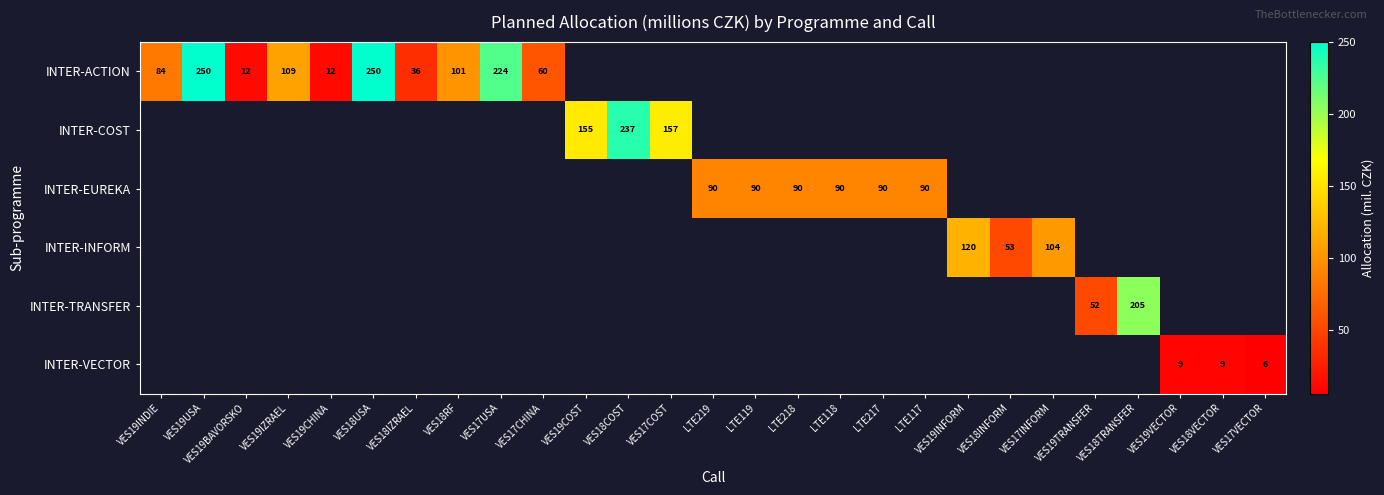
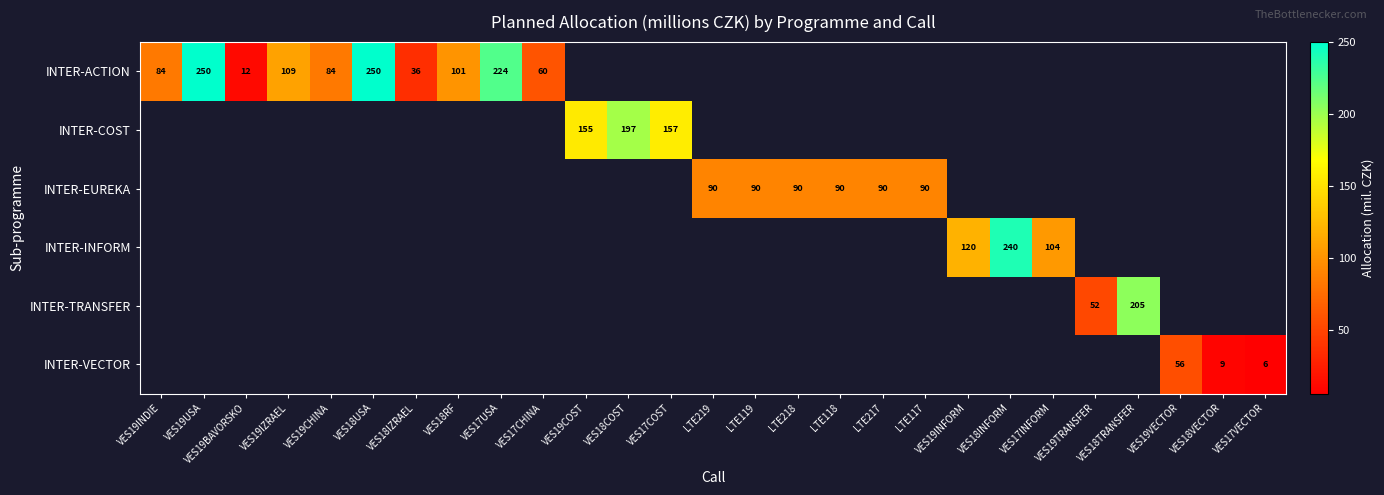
  {
    "INTER-ACTION": {
      "VES19INDIE": 84,
      "VES19USA": 250,
      "VES19BAVORSKO": 12,
      "VES19IZRAEL": 109,
-     "VES19CHINA": 12,
+     "VES19CHINA": 84,
      "VES18USA": 250,
      "VES18IZRAEL": 36,
      "VES18RF": 101,
      "VES17USA": 224,
      "VES17CHINA": 60
    },
    "INTER-COST": {
      "VES19COST": 155,
-     "VES18COST": 237,
+     "VES18COST": 197,
      "VES17COST": 157
    },
    "INTER-EUREKA": {
      "LTE219": 90,
      "LTE119": 90,
      "LTE218": 90,
      "LTE118": 90,
      "LTE217": 90,
      "LTE117": 90
    },
    "INTER-INFORM": {
      "VES19INFORM": 120,
-     "VES18INFORM": 53,
+     "VES18INFORM": 240,
      "VES17INFORM": 104
    },
    "INTER-TRANSFER": {
      "VES19TRANSFER": 52,
      "VES18TRANSFER": 205
    },
    "INTER-VECTOR": {
-     "VES19VECTOR": 9,
+     "VES19VECTOR": 56,
      "VES18VECTOR": 9,
      "VES17VECTOR": 6
    }
  }
